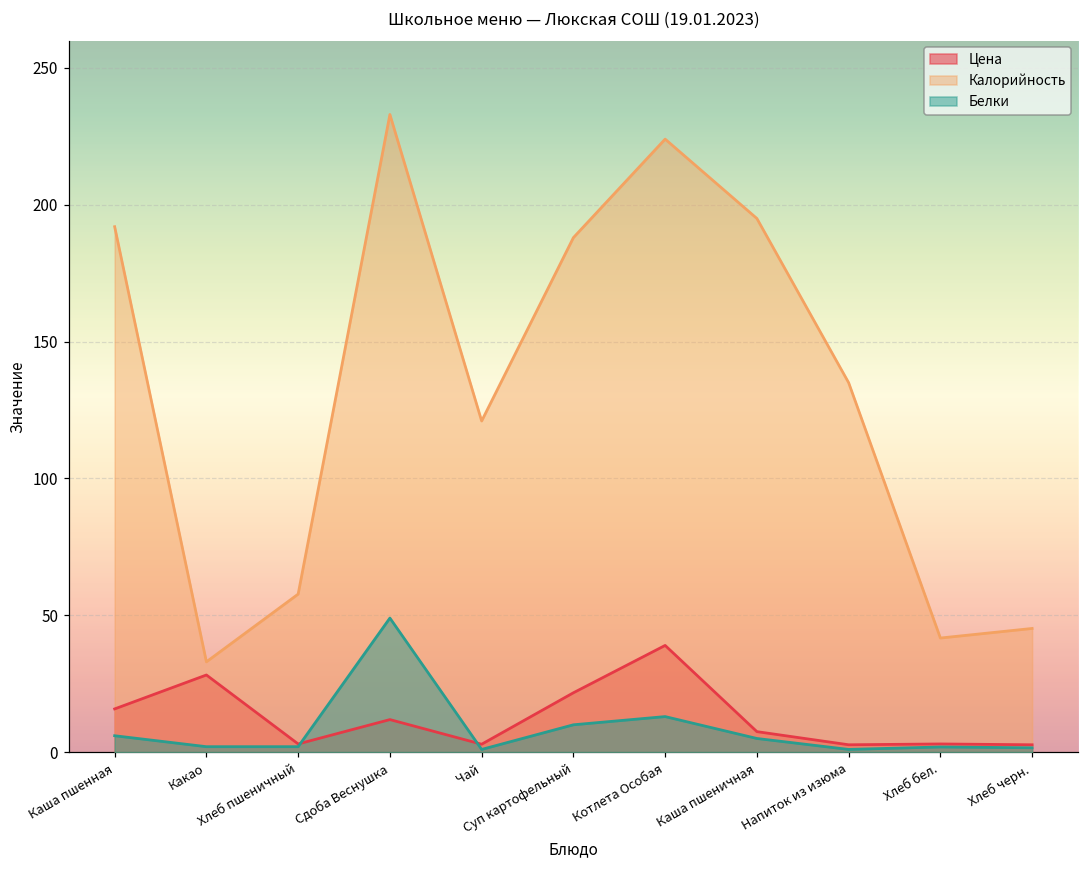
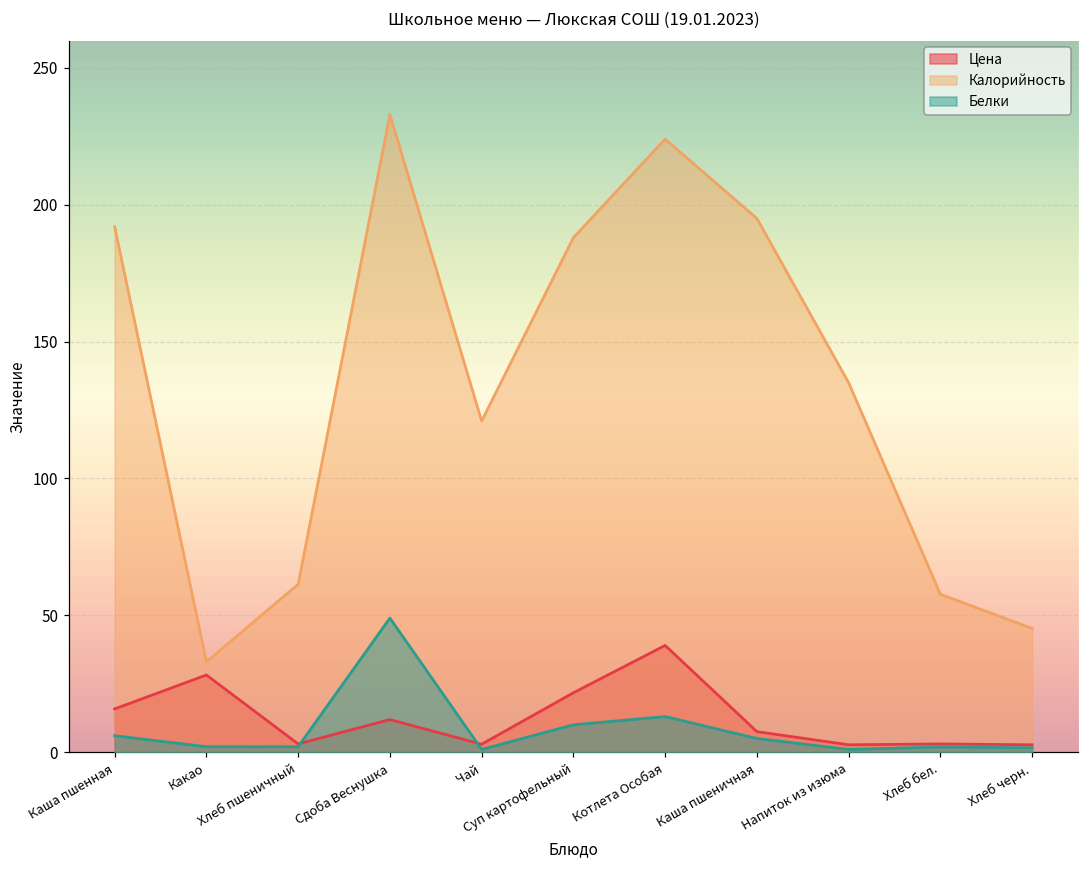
  {
    "Цена": {
      "Каша пшенная": 16,
      "Какао": 28,
      "Сдоба Веснушка": 12,
      "Чай": 3,
      "Суп картофельный": 22,
      "Котлета Особая": 39,
      "Каша пшеничная": 8,
      "Напиток из изюма": 3,
      "Хлеб бел.": 3,
      "Хлеб черн.": 3
    },
    "Калорийность": {
      "Каша пшенная": 192,
      "Какао": 33,
-     "Хлеб пшеничный": 58,
+     "Хлеб пшеничный": 61,
      "Сдоба Веснушка": 233,
      "Чай": 121,
      "Суп картофельный": 188,
      "Котлета Особая": 224,
      "Каша пшеничная": 195,
      "Напиток из изюма": 135,
-     "Хлеб бел.": 42,
+     "Хлеб бел.": 58,
      "Хлеб черн.": 45
    },
    "Белки": {
      "Каша пшенная": 6,
      "Какао": 2,
      "Сдоба Веснушка": 49,
      "Чай": 1,
      "Суп картофельный": 10,
      "Котлета Особая": 13,
      "Каша пшеничная": 5,
      "Напиток из изюма": 1,
      "Хлеб бел.": 2,
      "Хлеб черн.": 2
    }
  }
